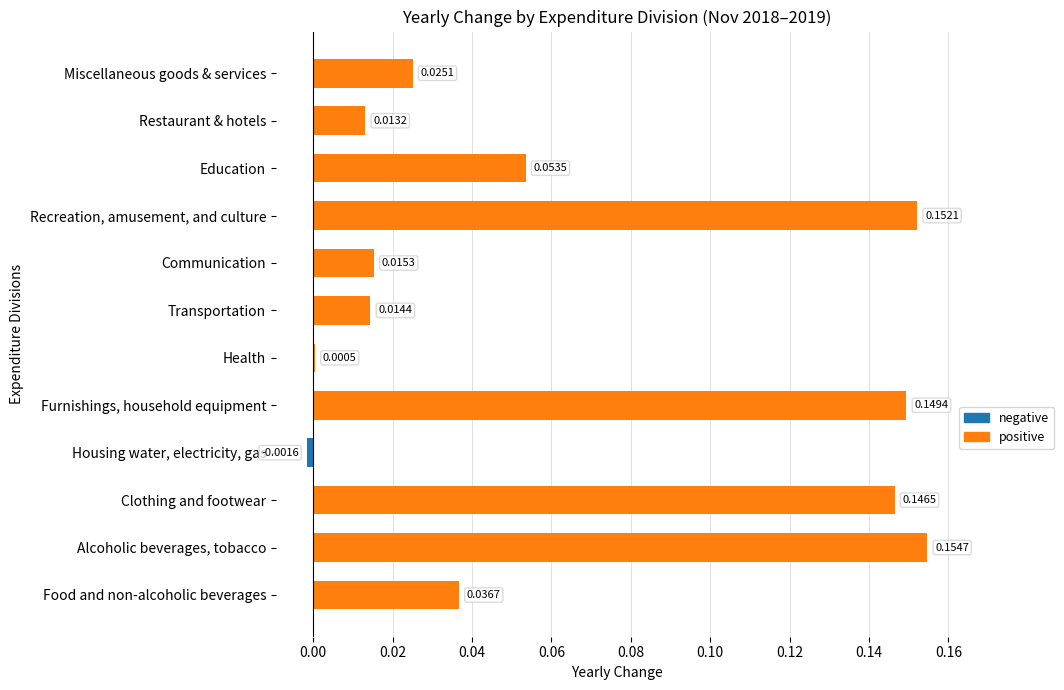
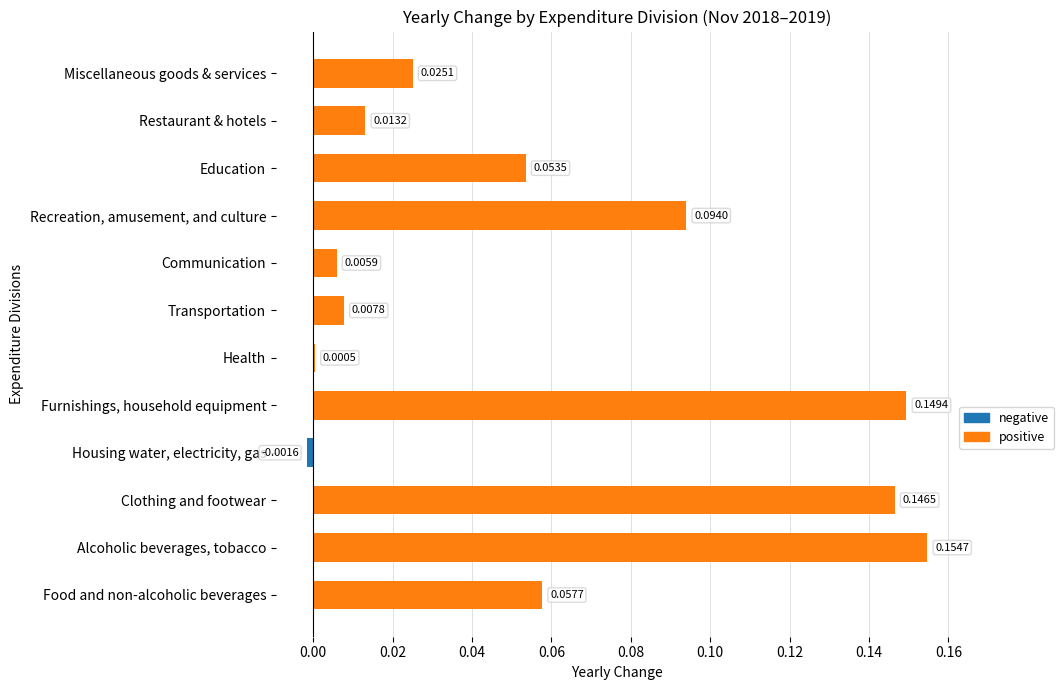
  {
    "positive": {
-     "Recreation, amusement, and culture": 0.1521,
-     "Communication": 0.0153,
-     "Transportation": 0.0144,
-     "Food and non-alcoholic beverages": 0.0367
+     "Recreation, amusement, and culture": 0.0940,
+     "Communication": 0.0059,
+     "Transportation": 0.0078,
+     "Food and non-alcoholic beverages": 0.0577
    },
    "negative": {
      "Miscellaneous goods & services": 0.000,
      "Restaurant & hotels": 0.000,
      "Education": 0.000,
      "Recreation, amusement, and culture": 0.000,
      "Communication": 0.000,
      "Transportation": 0.000,
      "Health": 0.000,
      "Furnishings, household equipment": 0.000,
      "Clothing and footwear": 0.000,
      "Alcoholic beverages, tobacco": 0.000,
      "Food and non-alcoholic beverages": 0.000
    }
  }
